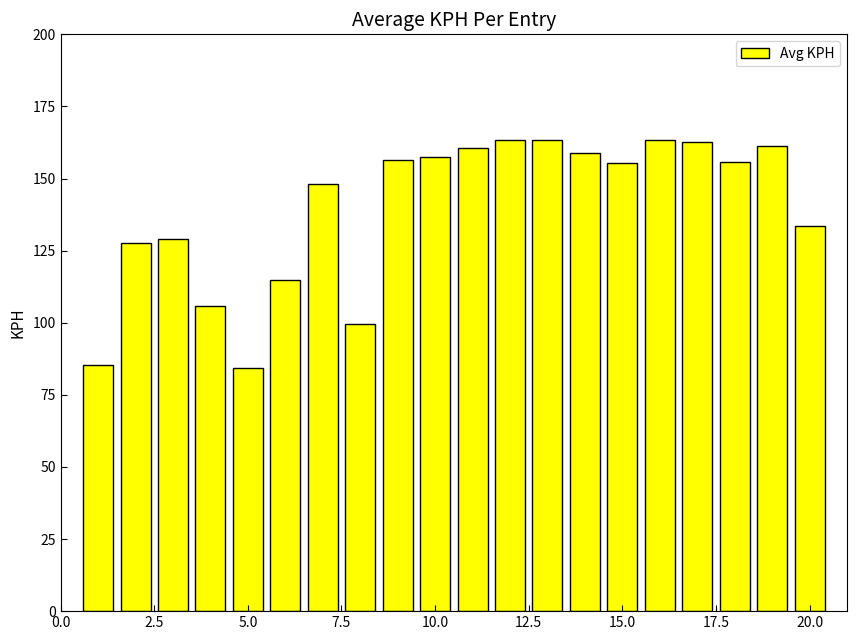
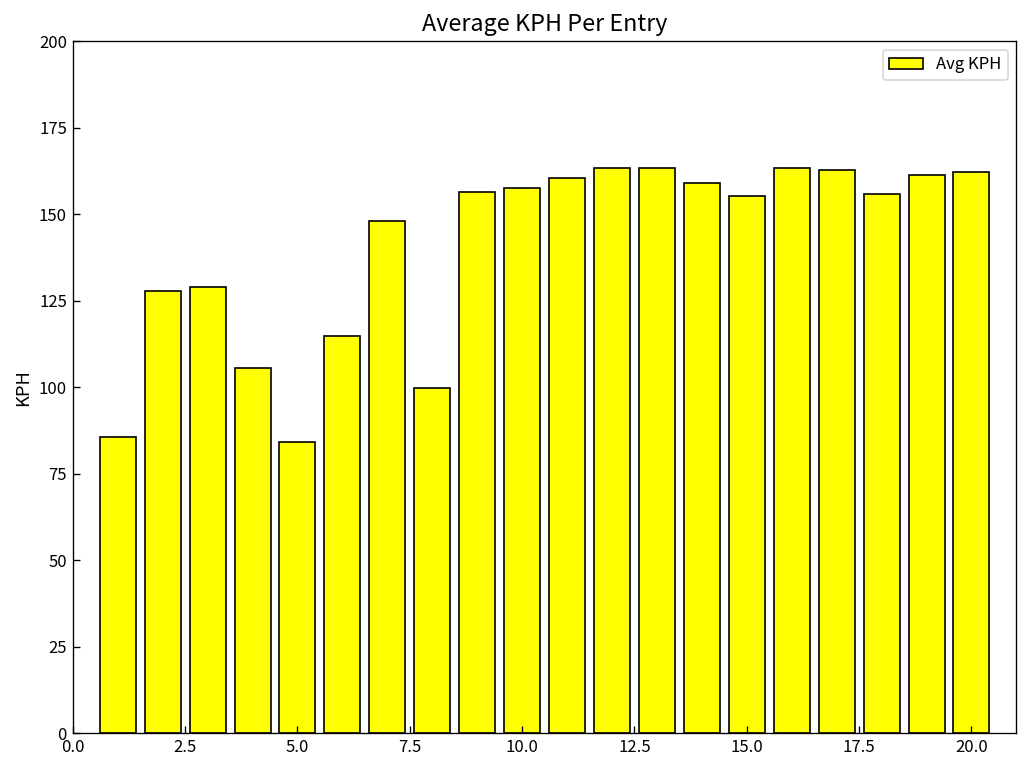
  {
    "5.0": 84,
    "10.0": 158,
    "15.0": 155,
-   "20.0": 134
+   "20.0": 162
  }
